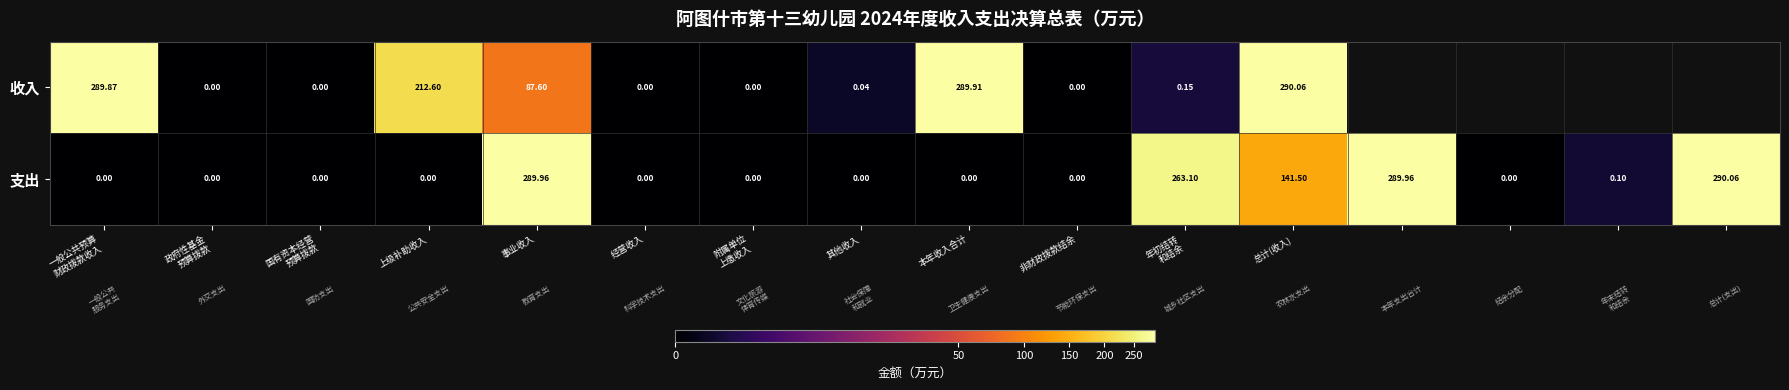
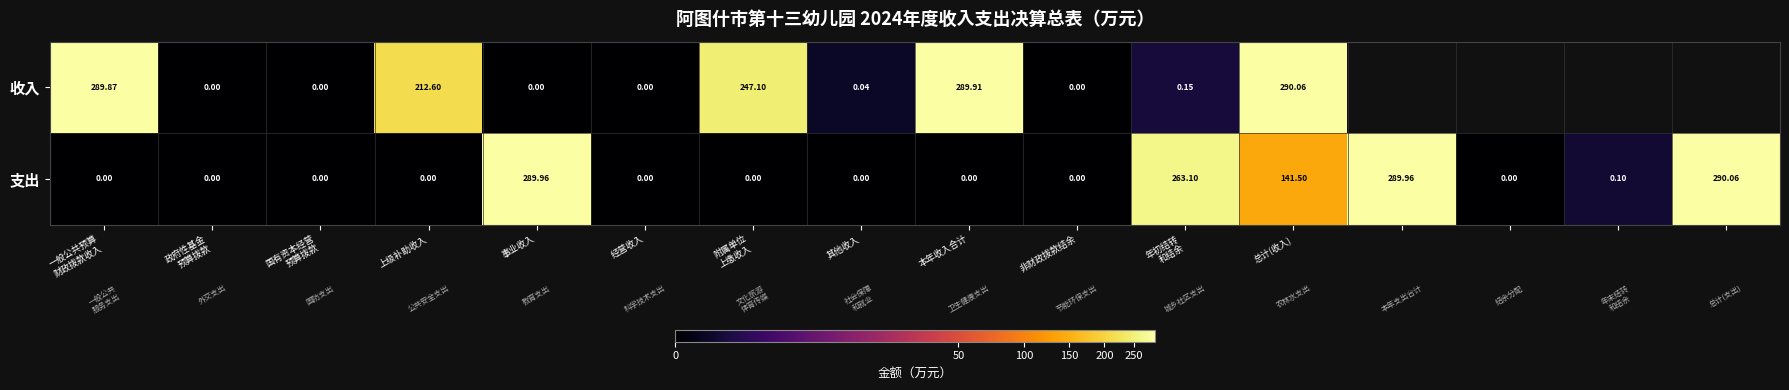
  {
    "收入": {
      "一般公共预算 财政拨款收入": 289.87,
      "政府性基金 预算拨款": 0.00,
      "国有资本经营 预算拨款": 0.00,
      "上级补助收入": 212.60,
-     "事业收入": 87.60,
+     "事业收入": 0.00,
      "经营收入": 0.00,
-     "附属单位 上缴收入": 0.00,
+     "附属单位 上缴收入": 247.10,
      "其他收入": 0.04,
      "本年收入合计": 289.91,
      "非财政拨款结余": 0.00,
      "年初结转 和结余": 0.15,
      "总计(收入)": 290.06
    },
    "支出": {
      "一般公共预算 财政拨款收入": 0.00,
      "政府性基金 预算拨款": 0.00,
      "国有资本经营 预算拨款": 0.00,
      "上级补助收入": 0.00,
      "事业收入": 289.96,
      "经营收入": 0.00,
      "附属单位 上缴收入": 0.00,
      "其他收入": 0.00,
      "本年收入合计": 0.00,
      "非财政拨款结余": 0.00,
      "年初结转 和结余": 263.10,
      "总计(收入)": 141.50
    }
  }
